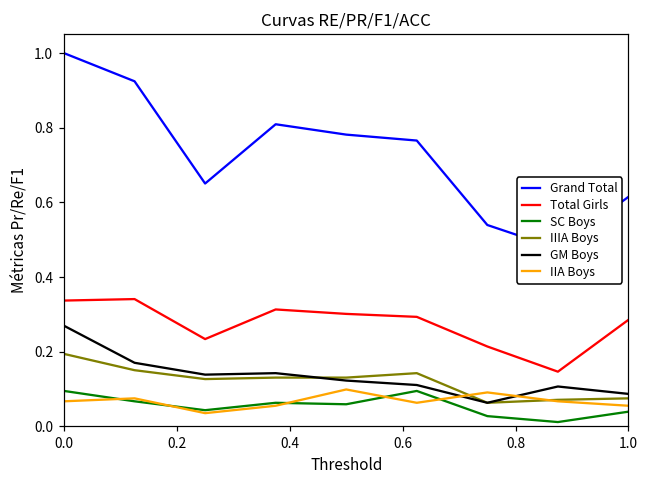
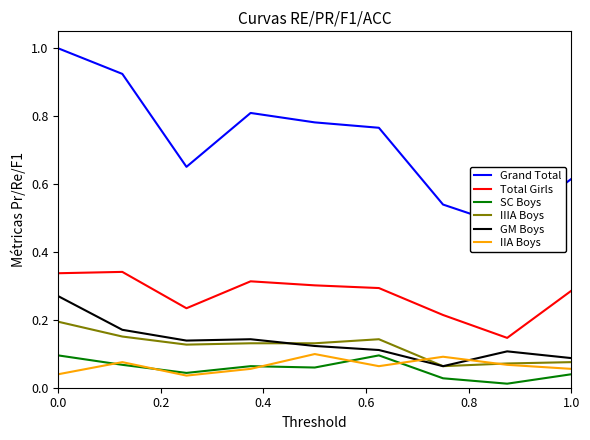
  {
    "Grand Total": {
      "0.0": 1.00,
      "1.0": 0.62
    },
    "Total Girls": {
      "0.0": 0.34,
      "1.0": 0.29
    },
    "SC Boys": {
      "0.0": 0.10,
      "1.0": 0.04
    },
    "IIIA Boys": {
      "0.0": 0.19,
      "1.0": 0.08
    },
    "GM Boys": {
      "0.0": 0.27,
      "1.0": 0.09
    },
    "IIA Boys": {
-     "0.0": 0.07,
+     "0.0": 0.04,
      "1.0": 0.06
    }
  }
